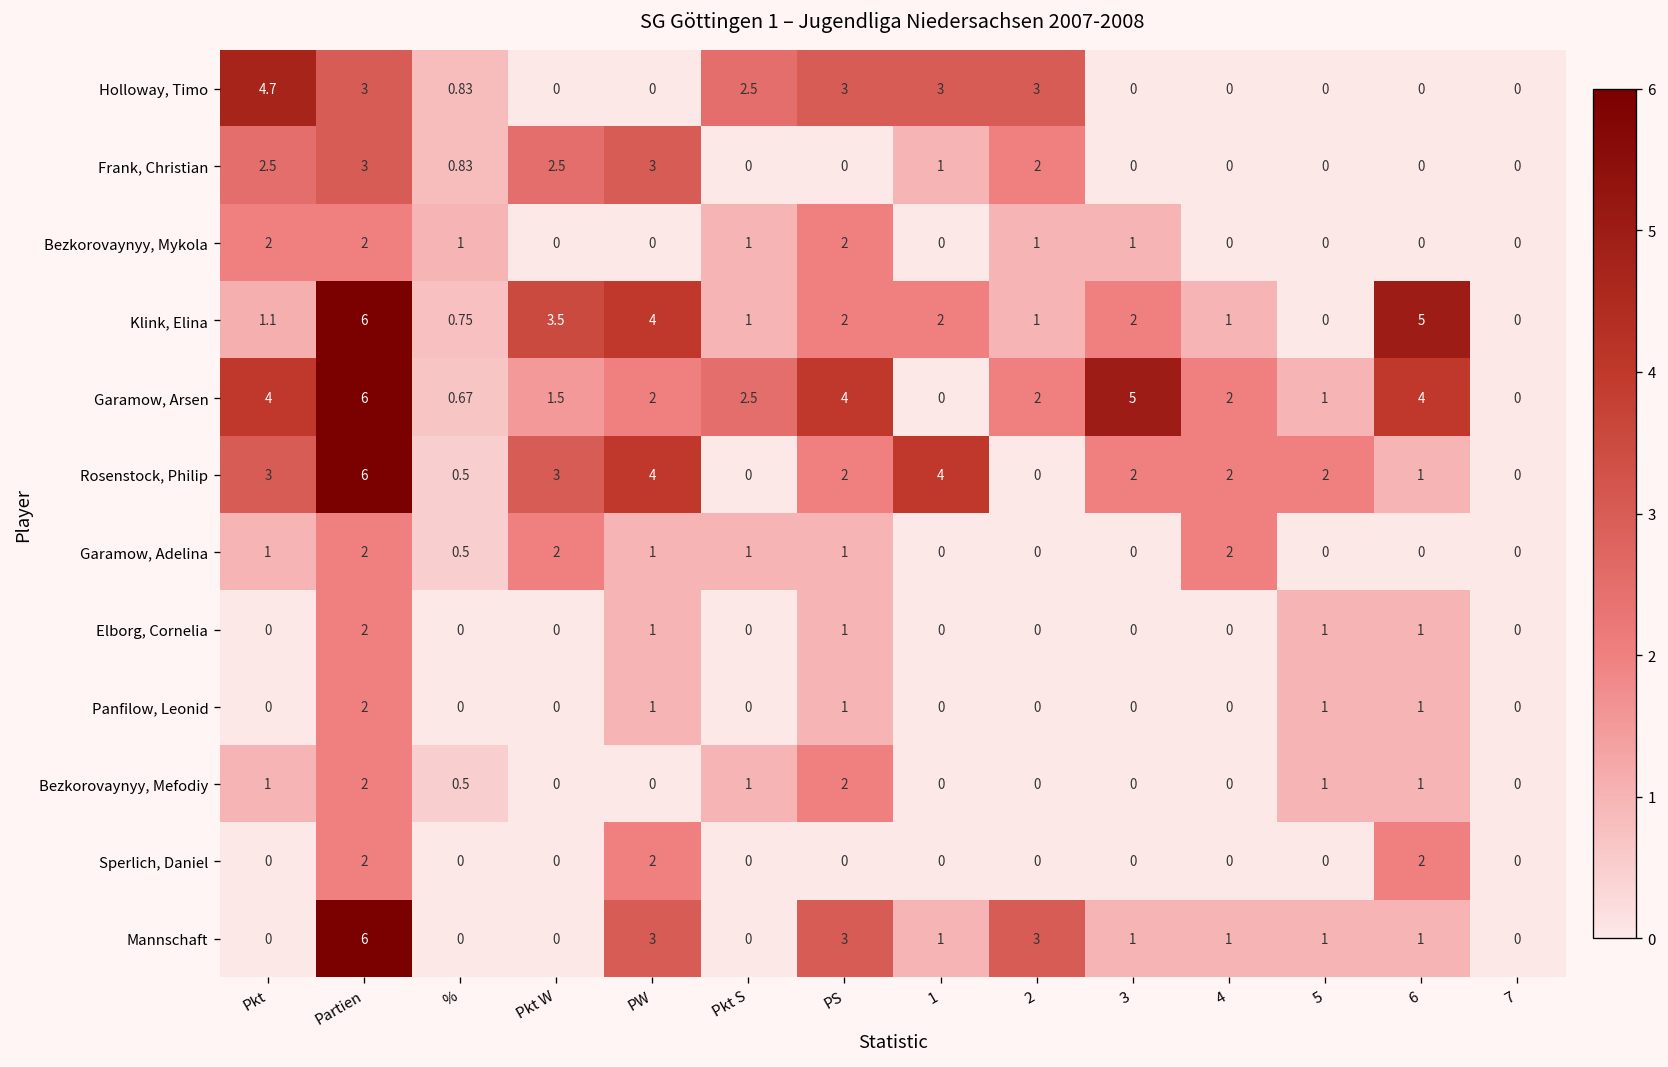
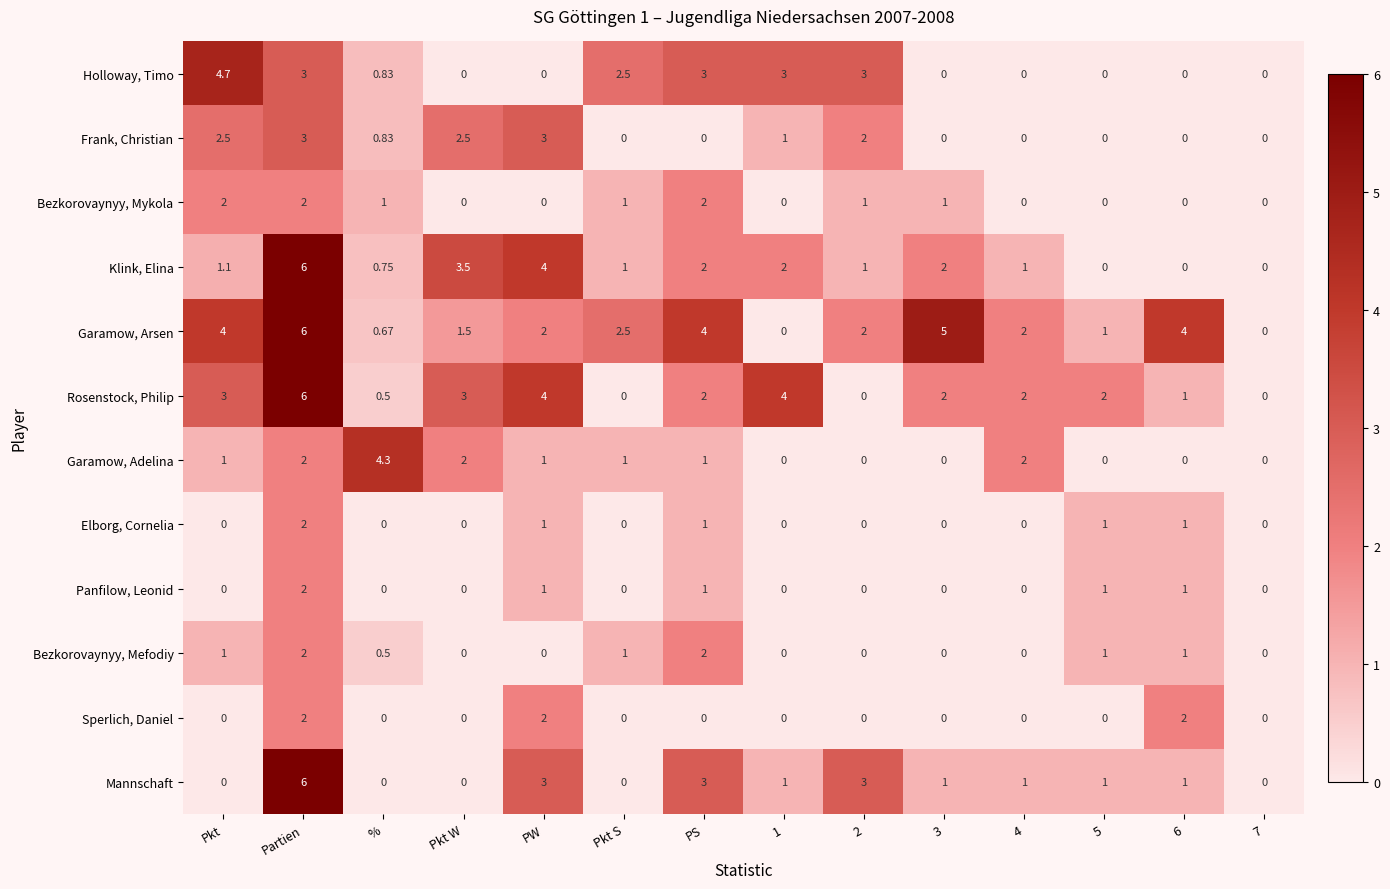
  {
    "Holloway, Timo": {
      "Pkt": 4.7,
      "Partien": 3,
      "%": 0.83,
      "Pkt W": 0,
      "PW": 0,
      "Pkt S": 2.5,
      "PS": 3,
      "1": 3,
      "2": 3,
      "3": 0,
      "4": 0,
      "5": 0,
      "6": 0,
      "7": 0
    },
    "Frank, Christian": {
      "Pkt": 2.5,
      "Partien": 3,
      "%": 0.83,
      "Pkt W": 2.5,
      "PW": 3,
      "Pkt S": 0,
      "PS": 0,
      "1": 1,
      "2": 2,
      "3": 0,
      "4": 0,
      "5": 0,
      "6": 0,
      "7": 0
    },
    "Bezkorovaynyy, Mykola": {
      "Pkt": 2,
      "Partien": 2,
      "%": 1,
      "Pkt W": 0,
      "PW": 0,
      "Pkt S": 1,
      "PS": 2,
      "1": 0,
      "2": 1,
      "3": 1,
      "4": 0,
      "5": 0,
      "6": 0,
      "7": 0
    },
    "Klink, Elina": {
      "Pkt": 1.1,
      "Partien": 6,
      "%": 0.75,
      "Pkt W": 3.5,
      "PW": 4,
      "Pkt S": 1,
      "PS": 2,
      "1": 2,
      "2": 1,
      "3": 2,
      "4": 1,
      "5": 0,
-     "6": 5,
+     "6": 0,
      "7": 0
    },
    "Garamow, Arsen": {
      "Pkt": 4,
      "Partien": 6,
      "%": 0.67,
      "Pkt W": 1.5,
      "PW": 2,
      "Pkt S": 2.5,
      "PS": 4,
      "1": 0,
      "2": 2,
      "3": 5,
      "4": 2,
      "5": 1,
      "6": 4,
      "7": 0
    },
    "Rosenstock, Philip": {
      "Pkt": 3,
      "Partien": 6,
      "%": 0.5,
      "Pkt W": 3,
      "PW": 4,
      "Pkt S": 0,
      "PS": 2,
      "1": 4,
      "2": 0,
      "3": 2,
      "4": 2,
      "5": 2,
      "6": 1,
      "7": 0
    },
    "Garamow, Adelina": {
      "Pkt": 1,
      "Partien": 2,
-     "%": 0.5,
+     "%": 4.3,
      "Pkt W": 2,
      "PW": 1,
      "Pkt S": 1,
      "PS": 1,
      "1": 0,
      "2": 0,
      "3": 0,
      "4": 2,
      "5": 0,
      "6": 0,
      "7": 0
    },
    "Elborg, Cornelia": {
      "Pkt": 0,
      "Partien": 2,
      "%": 0,
      "Pkt W": 0,
      "PW": 1,
      "Pkt S": 0,
      "PS": 1,
      "1": 0,
      "2": 0,
      "3": 0,
      "4": 0,
      "5": 1,
      "6": 1,
      "7": 0
    },
    "Panfilow, Leonid": {
      "Pkt": 0,
      "Partien": 2,
      "%": 0,
      "Pkt W": 0,
      "PW": 1,
      "Pkt S": 0,
      "PS": 1,
      "1": 0,
      "2": 0,
      "3": 0,
      "4": 0,
      "5": 1,
      "6": 1,
      "7": 0
    },
    "Bezkorovaynyy, Mefodiy": {
      "Pkt": 1,
      "Partien": 2,
      "%": 0.5,
      "Pkt W": 0,
      "PW": 0,
      "Pkt S": 1,
      "PS": 2,
      "1": 0,
      "2": 0,
      "3": 0,
      "4": 0,
      "5": 1,
      "6": 1,
      "7": 0
    },
    "Sperlich, Daniel": {
      "Pkt": 0,
      "Partien": 2,
      "%": 0,
      "Pkt W": 0,
      "PW": 2,
      "Pkt S": 0,
      "PS": 0,
      "1": 0,
      "2": 0,
      "3": 0,
      "4": 0,
      "5": 0,
      "6": 2,
      "7": 0
    },
    "Mannschaft": {
      "Pkt": 0,
      "Partien": 6,
      "%": 0,
      "Pkt W": 0,
      "PW": 3,
      "Pkt S": 0,
      "PS": 3,
      "1": 1,
      "2": 3,
      "3": 1,
      "4": 1,
      "5": 1,
      "6": 1,
      "7": 0
    }
  }
